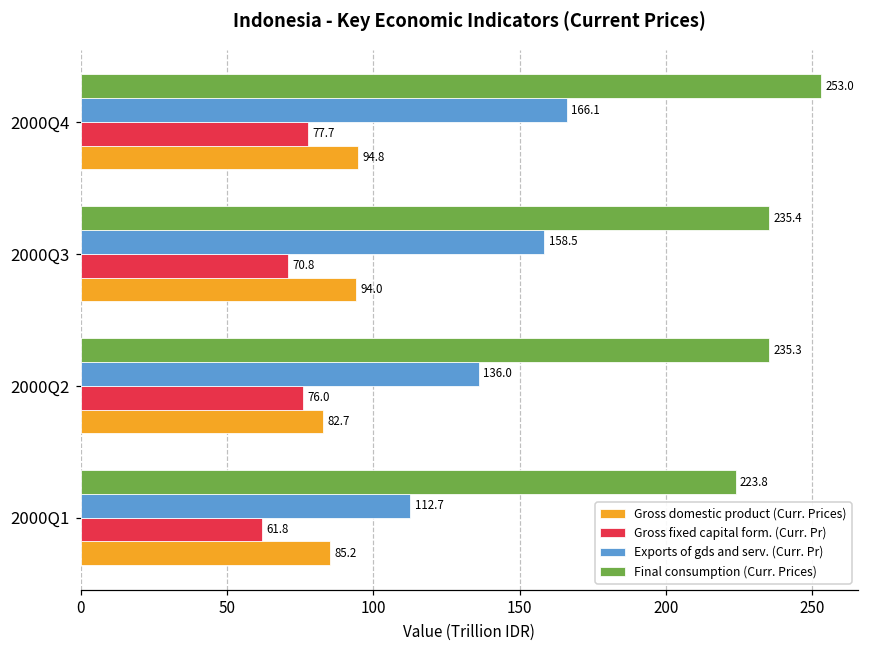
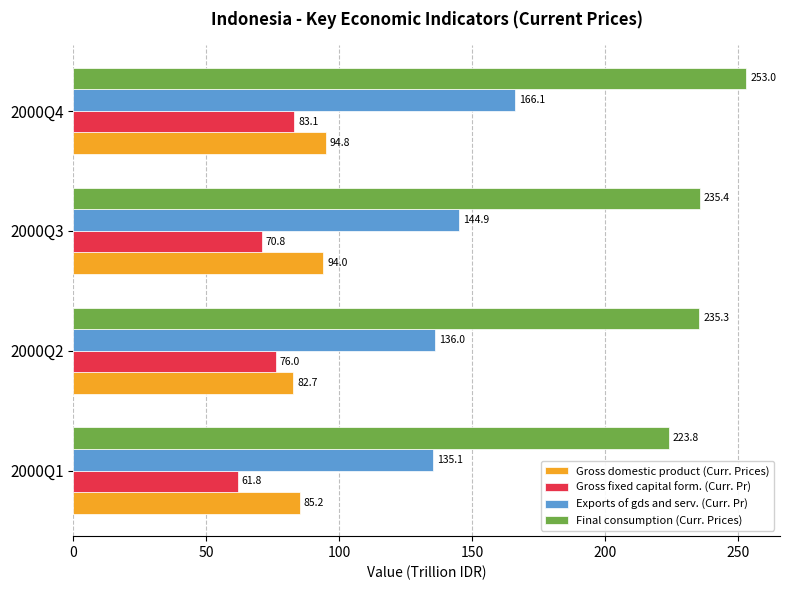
  {
    "Gross domestic product (Curr. Prices)": {
      "2000Q4": 94.8,
      "2000Q3": 94.0,
      "2000Q2": 82.7,
      "2000Q1": 85.2
    },
    "Gross fixed capital form. (Curr. Pr)": {
-     "2000Q4": 77.7,
+     "2000Q4": 83.1,
      "2000Q3": 70.8,
      "2000Q2": 76.0,
      "2000Q1": 61.8
    },
    "Exports of gds and serv. (Curr. Pr)": {
      "2000Q4": 166.1,
-     "2000Q3": 158.5,
+     "2000Q3": 144.9,
      "2000Q2": 136.0,
-     "2000Q1": 112.7
+     "2000Q1": 135.1
    },
    "Final consumption (Curr. Prices)": {
      "2000Q4": 253.0,
      "2000Q3": 235.4,
      "2000Q2": 235.3,
      "2000Q1": 223.8
    }
  }
